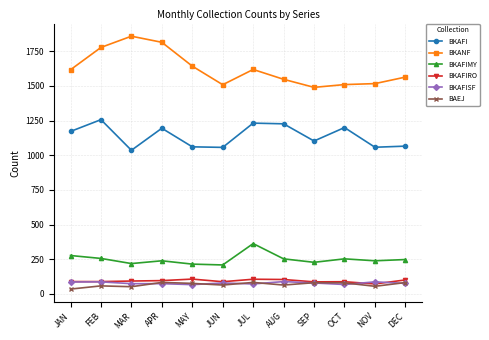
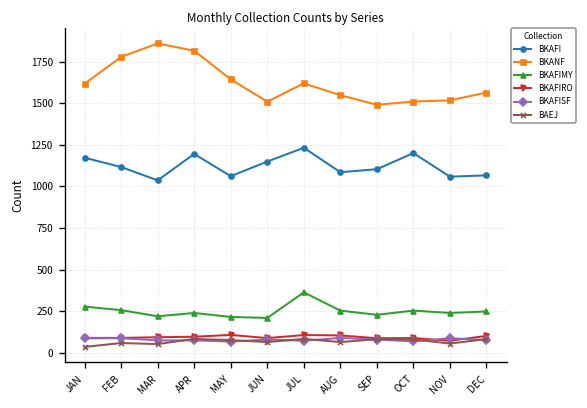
  {
    "BKAFI": {
      "JAN": 1170,
-     "FEB": 1260,
+     "FEB": 1120,
      "MAR": 1040,
      "APR": 1200,
      "MAY": 1060,
-     "JUN": 1060,
+     "JUN": 1150,
      "JUL": 1230,
-     "AUG": 1230,
+     "AUG": 1090,
      "SEP": 1100,
      "OCT": 1200,
      "NOV": 1060,
      "DEC": 1070
    },
    "BKANF": {
      "JAN": 1620,
      "FEB": 1780,
      "MAR": 1860,
      "APR": 1820,
      "MAY": 1640,
      "JUN": 1510,
      "JUL": 1620,
      "AUG": 1550,
      "SEP": 1490,
      "OCT": 1510,
      "NOV": 1520,
      "DEC": 1560
    },
    "BKAFIMY": {
      "JAN": 280,
      "FEB": 260,
      "MAR": 220,
      "APR": 240,
      "MAY": 220,
      "JUN": 210,
      "JUL": 360,
      "AUG": 250,
      "SEP": 230,
      "OCT": 250,
      "NOV": 240,
      "DEC": 250
    },
    "BKAFIRO": {
      "MAR": 90,
      "MAY": 110,
      "JUL": 110,
      "DEC": 100
    },
    "BKAFISF": {
      "MAR": 70
    },
    "BAEJ": {
      "JAN": 40,
      "FEB": 60,
      "MAR": 50,
      "AUG": 60
    }
  }
